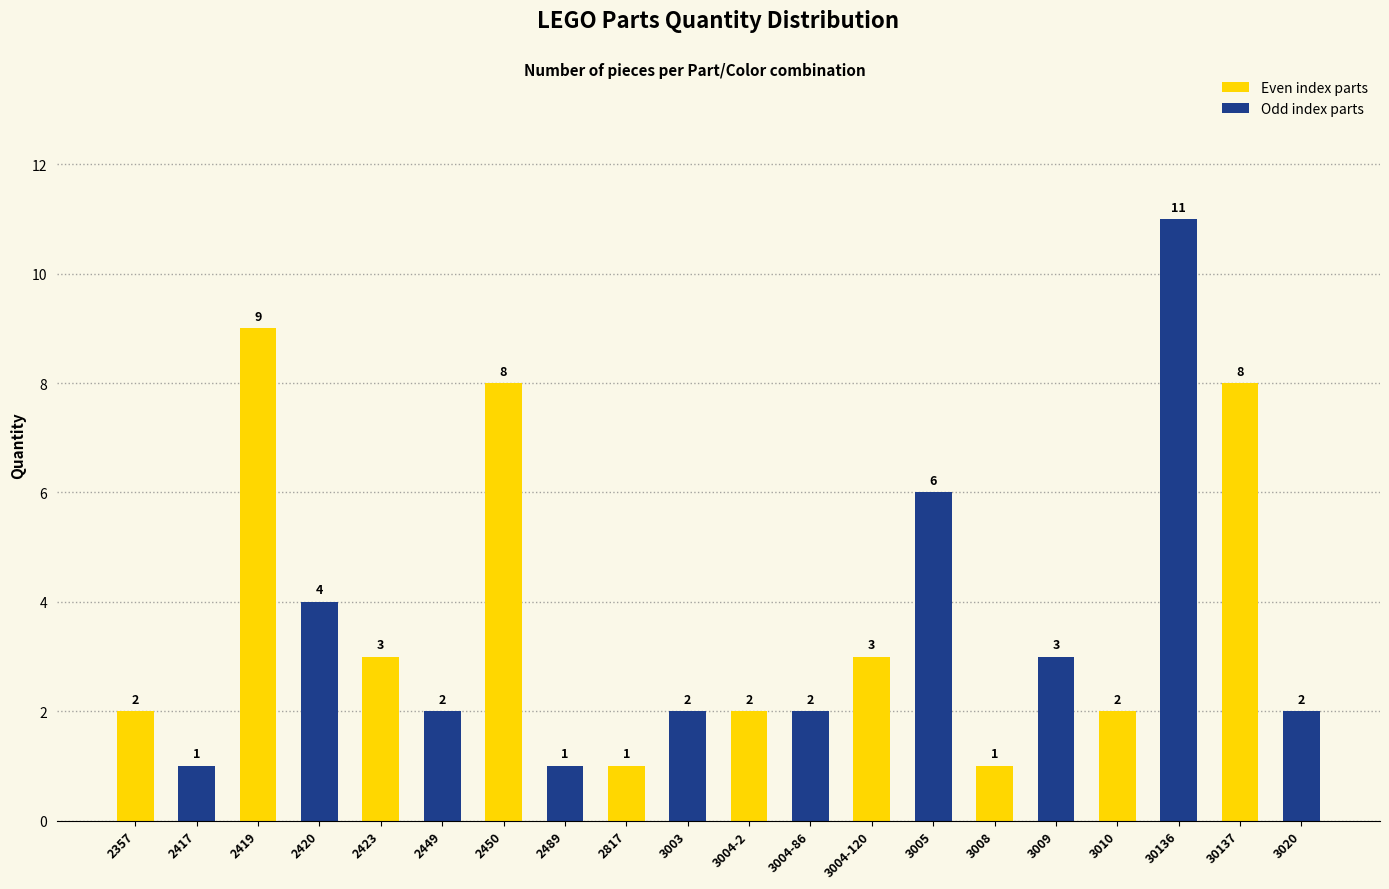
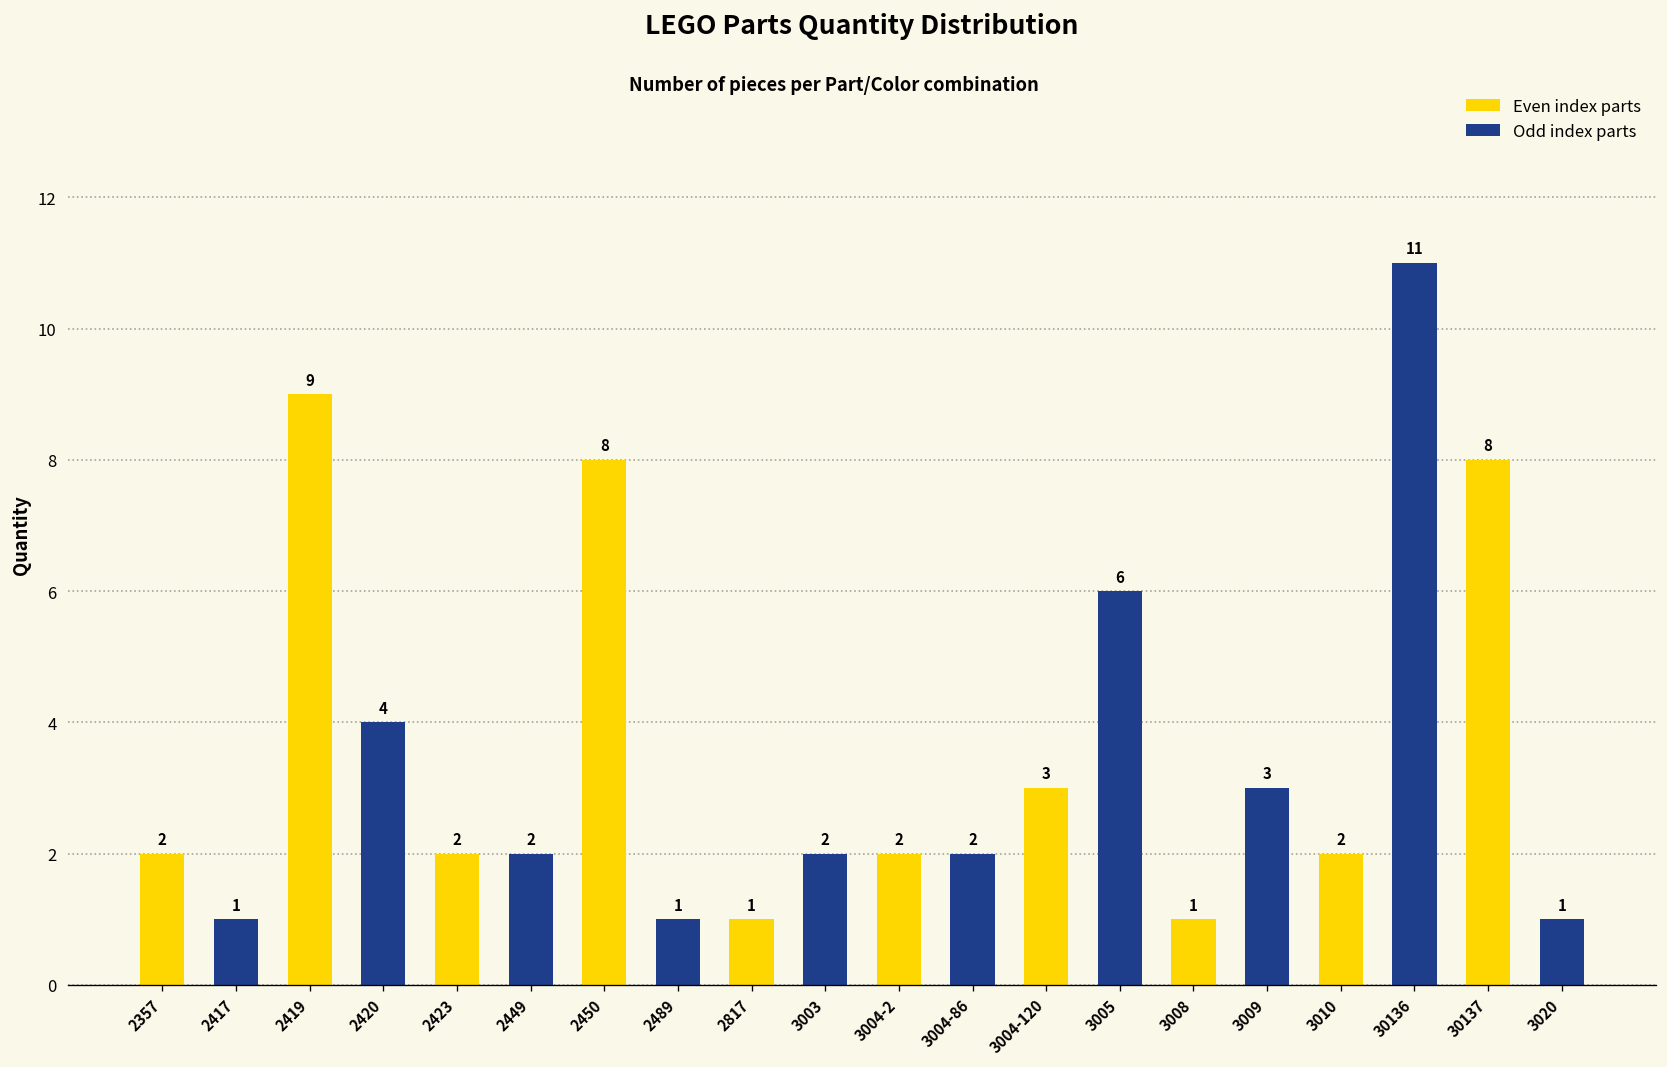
  {
    "2357": 2,
    "2417": 1,
    "2419": 9,
    "2420": 4,
-   "2423": 3,
+   "2423": 2,
    "2449": 2,
    "2450": 8,
    "2489": 1,
    "2817": 1,
    "3003": 2,
    "3004-2": 2,
    "3004-86": 2,
    "3004-120": 3,
    "3005": 6,
    "3008": 1,
    "3009": 3,
    "3010": 2,
    "30136": 11,
    "30137": 8,
-   "3020": 2
+   "3020": 1
  }
